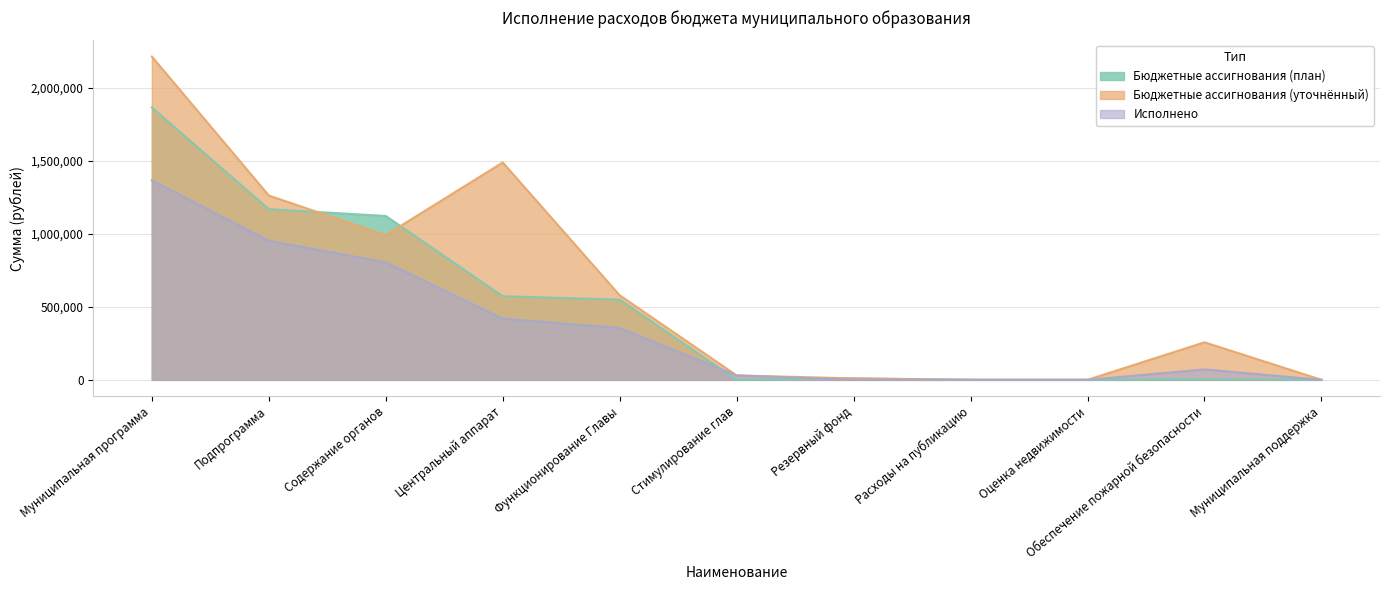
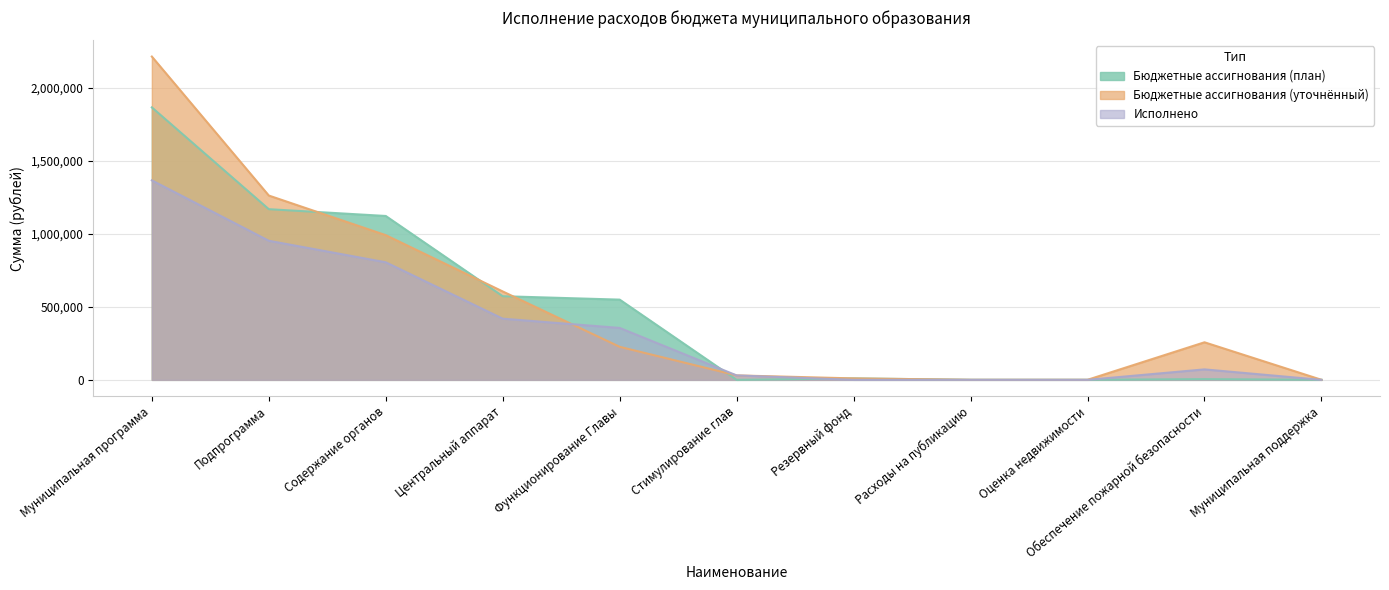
  {
    "Бюджетные ассигнования (уточнённый)": {
      "Муниципальная программа": "2,220,000",
      "Подпрограмма": "1,260,000",
      "Содержание органов": "990,000",
-     "Центральный аппарат": "1,490,000",
-     "Функционирование Главы": "580,000",
+     "Центральный аппарат": "610,000",
+     "Функционирование Главы": "230,000",
      "Обеспечение пожарной безопасности": "260,000"
    }
  }
